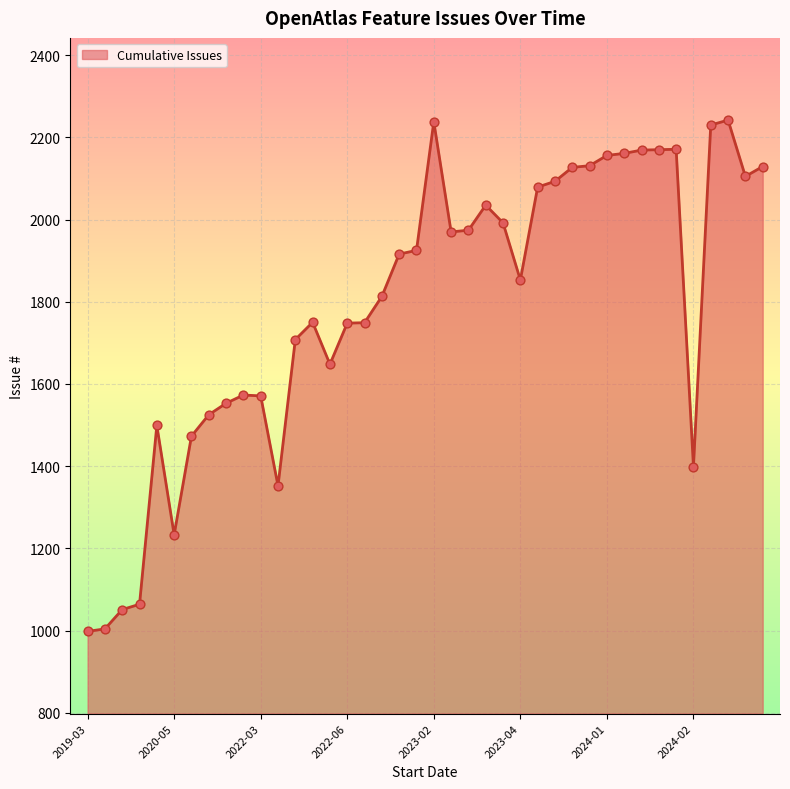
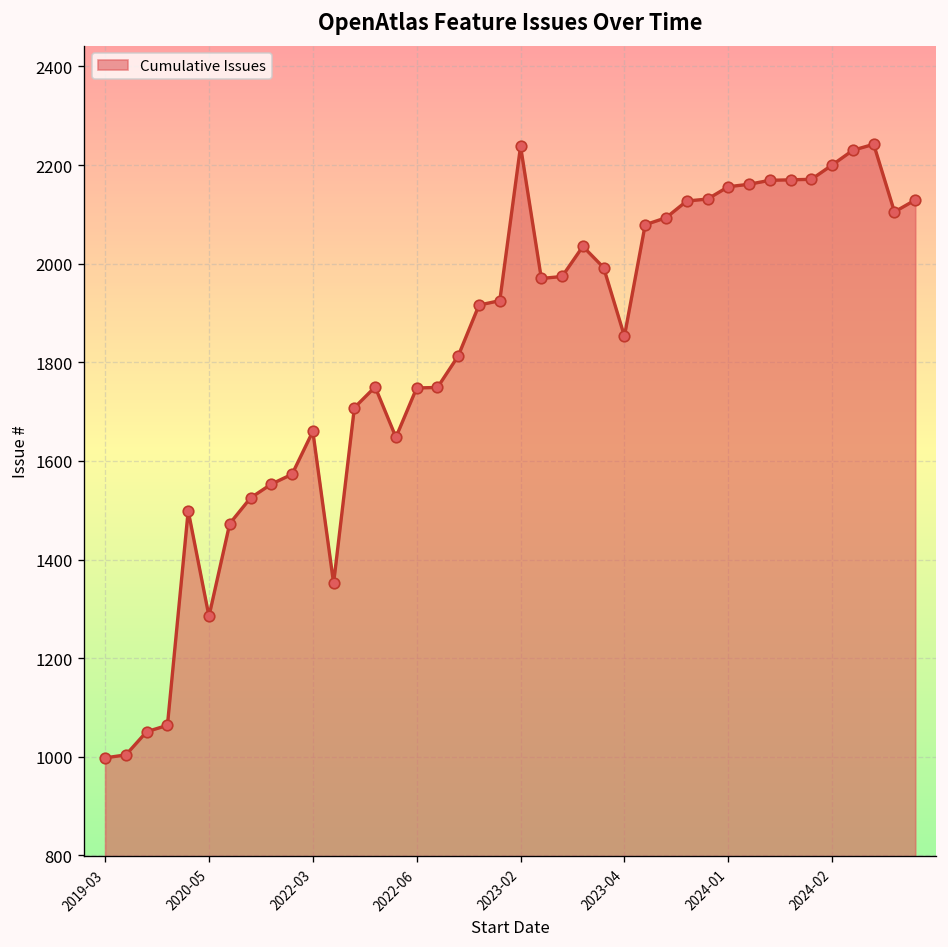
  {
    "2019-03": 1000,
-   "2020-05": 1230,
-   "2022-03": 1570,
+   "2020-05": 1290,
+   "2022-03": 1660,
    "2022-06": 1750,
    "2023-02": 2240,
    "2023-04": 1850,
    "2024-01": 2160,
-   "2024-02": 1400
+   "2024-02": 2200
  }
